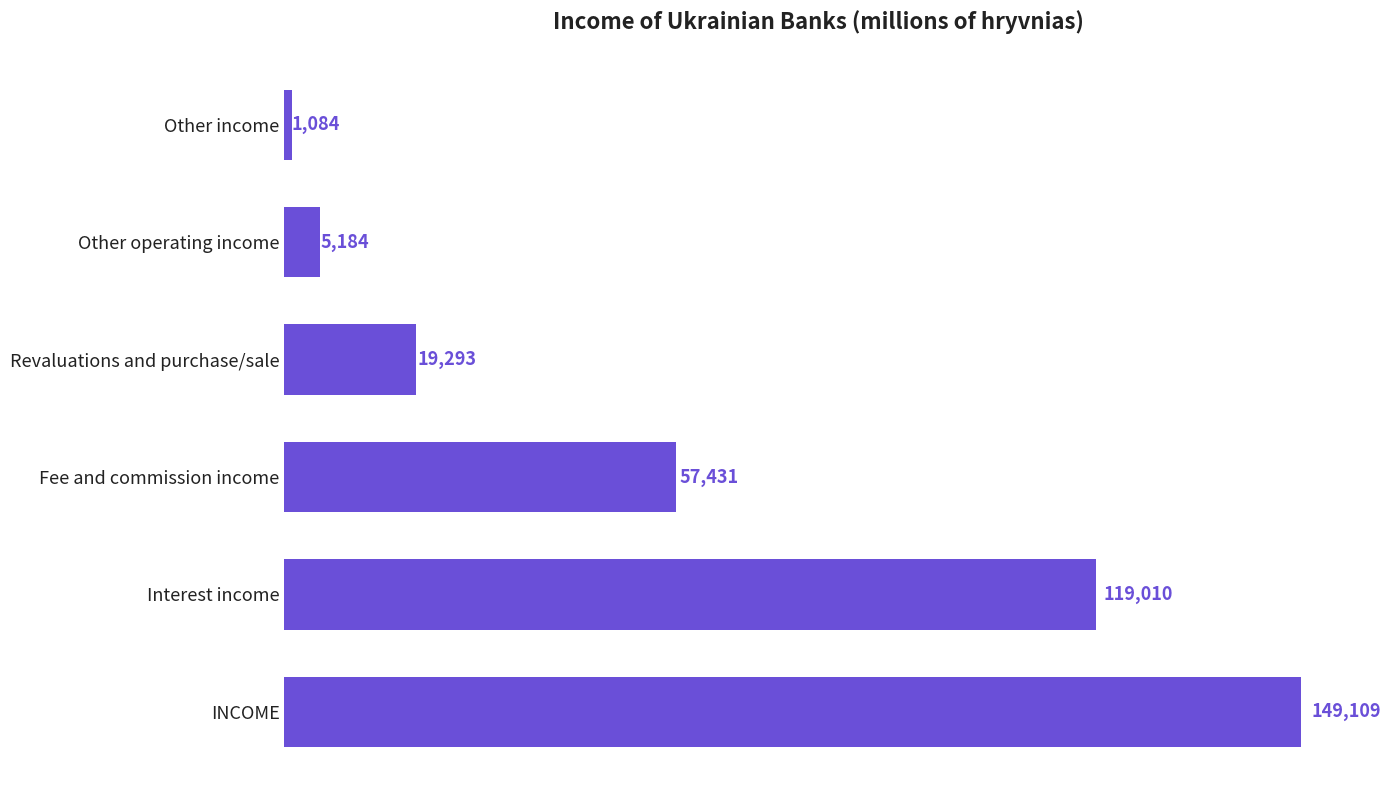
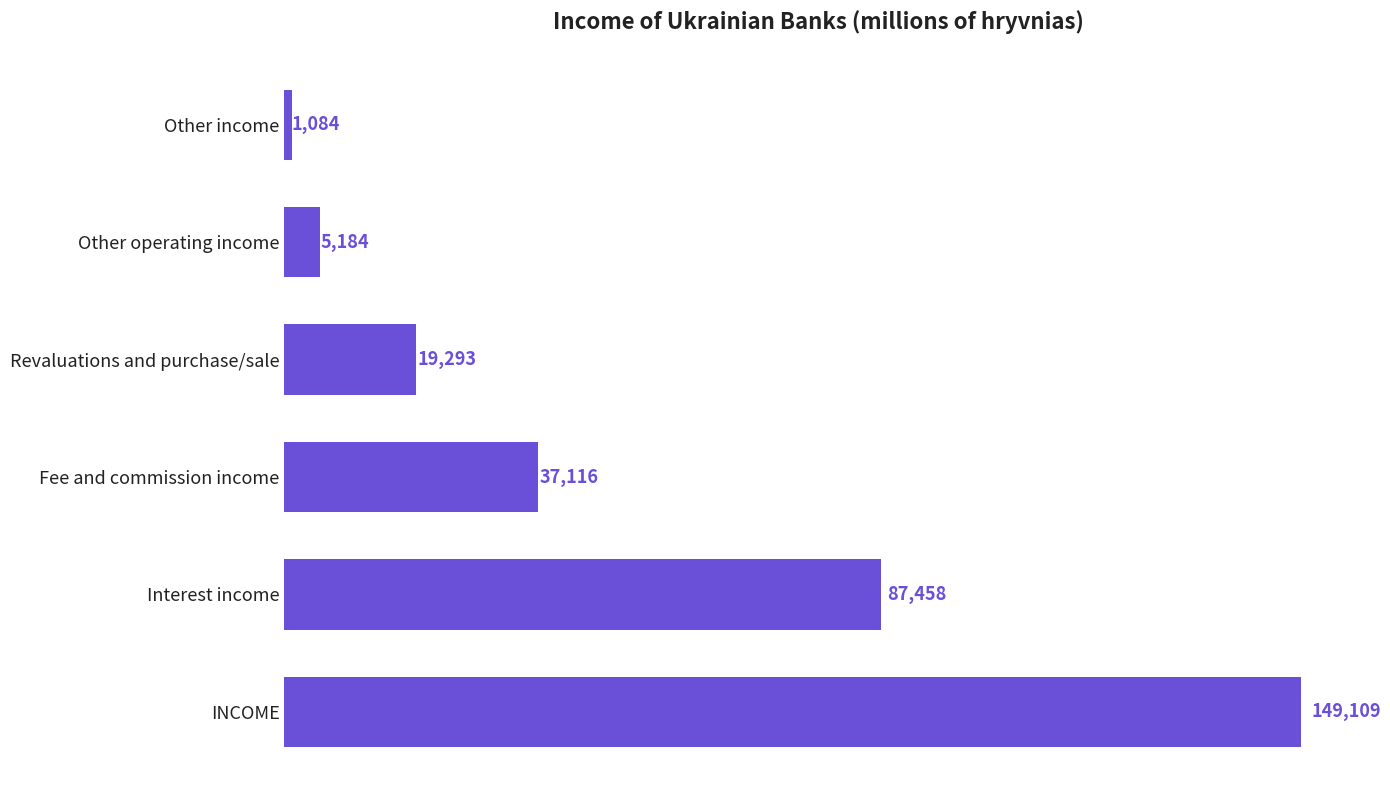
  {
    "Other income": "1,084",
    "Other operating income": "5,184",
    "Revaluations and purchase/sale": "19,293",
-   "Fee and commission income": "57,431",
-   "Interest income": "119,010",
+   "Fee and commission income": "37,116",
+   "Interest income": "87,458",
    "INCOME": "149,109"
  }
